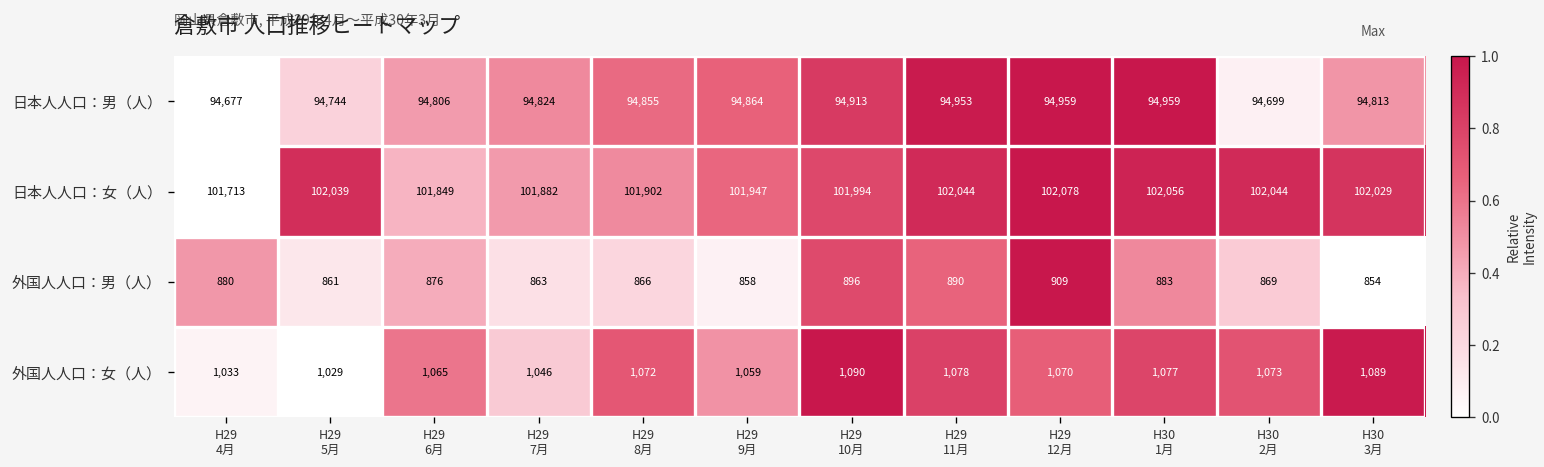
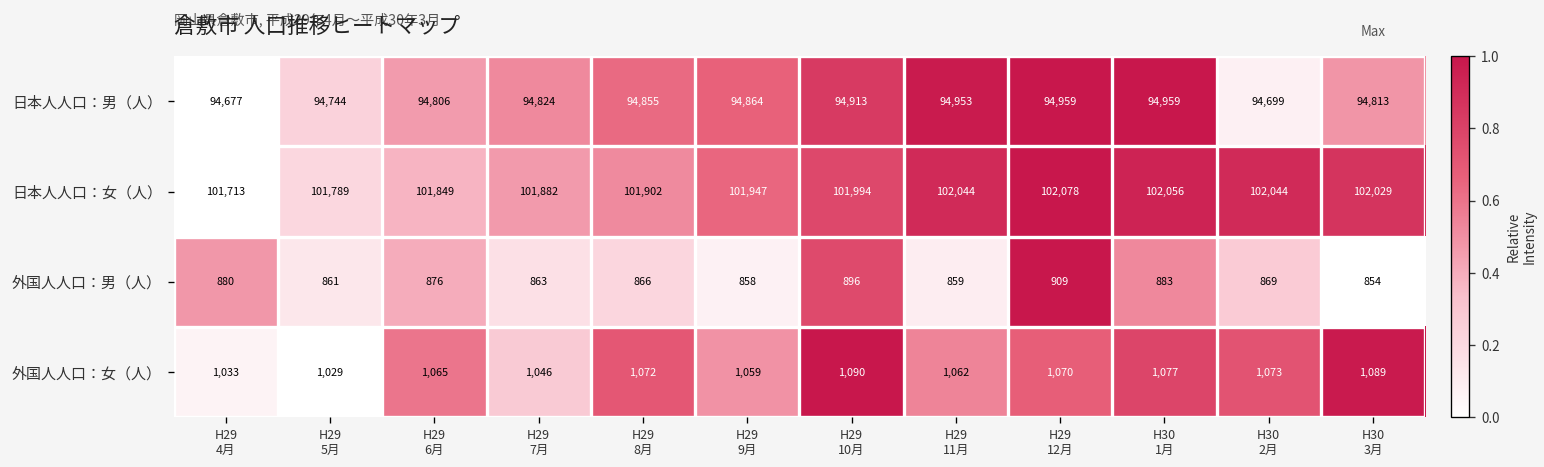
  {
    "日本人人口：男（人）": {
      "H29 4月": "94,677",
      "H29 5月": "94,744",
      "H29 6月": "94,806",
      "H29 7月": "94,824",
      "H29 8月": "94,855",
      "H29 9月": "94,864",
      "H29 10月": "94,913",
      "H29 11月": "94,953",
      "H29 12月": "94,959",
      "H30 1月": "94,959",
      "H30 2月": "94,699",
      "H30 3月": "94,813"
    },
    "日本人人口：女（人）": {
      "H29 4月": "101,713",
-     "H29 5月": "102,039",
+     "H29 5月": "101,789",
      "H29 6月": "101,849",
      "H29 7月": "101,882",
      "H29 8月": "101,902",
      "H29 9月": "101,947",
      "H29 10月": "101,994",
      "H29 11月": "102,044",
      "H29 12月": "102,078",
      "H30 1月": "102,056",
      "H30 2月": "102,044",
      "H30 3月": "102,029"
    },
    "外国人人口：男（人）": {
      "H29 4月": "880",
      "H29 5月": "861",
      "H29 6月": "876",
      "H29 7月": "863",
      "H29 8月": "866",
      "H29 9月": "858",
      "H29 10月": "896",
-     "H29 11月": "890",
+     "H29 11月": "859",
      "H29 12月": "909",
      "H30 1月": "883",
      "H30 2月": "869",
      "H30 3月": "854"
    },
    "外国人人口：女（人）": {
      "H29 4月": "1,033",
      "H29 5月": "1,029",
      "H29 6月": "1,065",
      "H29 7月": "1,046",
      "H29 8月": "1,072",
      "H29 9月": "1,059",
      "H29 10月": "1,090",
-     "H29 11月": "1,078",
+     "H29 11月": "1,062",
      "H29 12月": "1,070",
      "H30 1月": "1,077",
      "H30 2月": "1,073",
      "H30 3月": "1,089"
    }
  }
